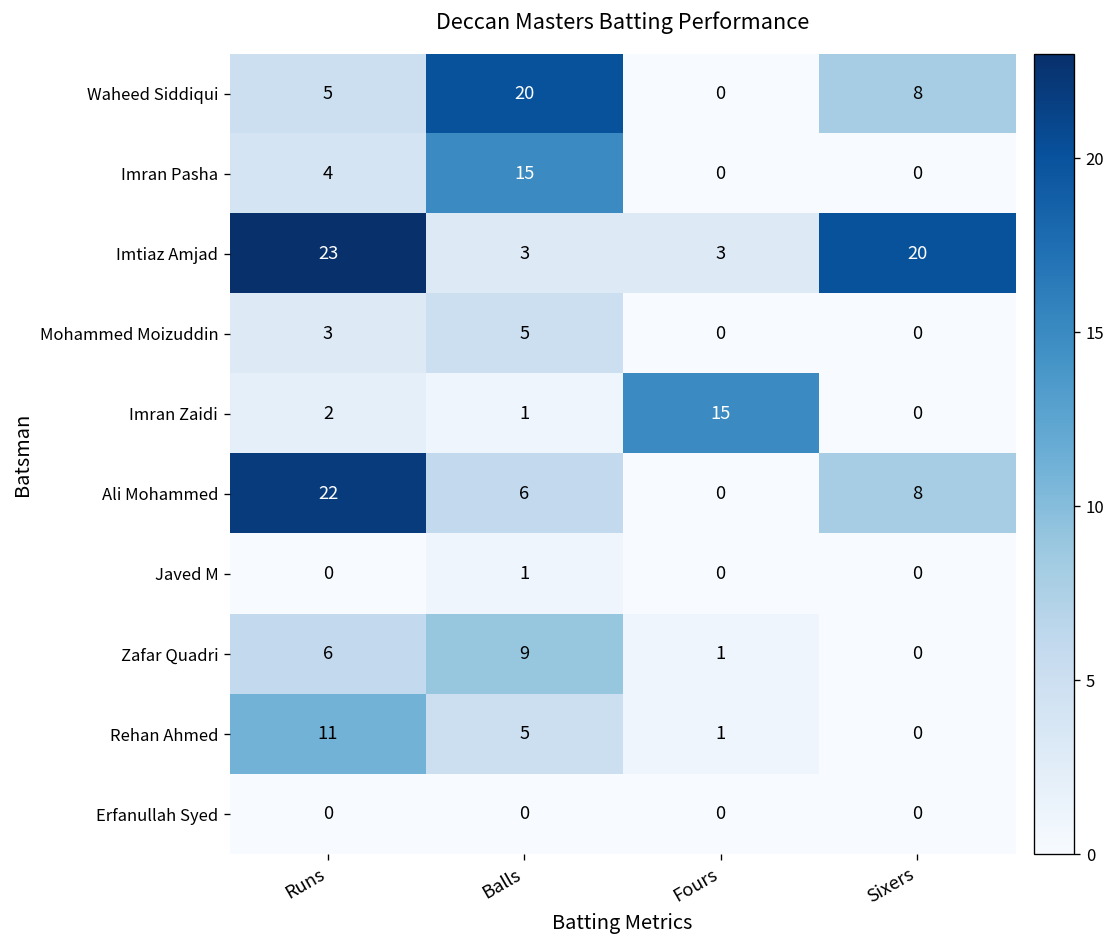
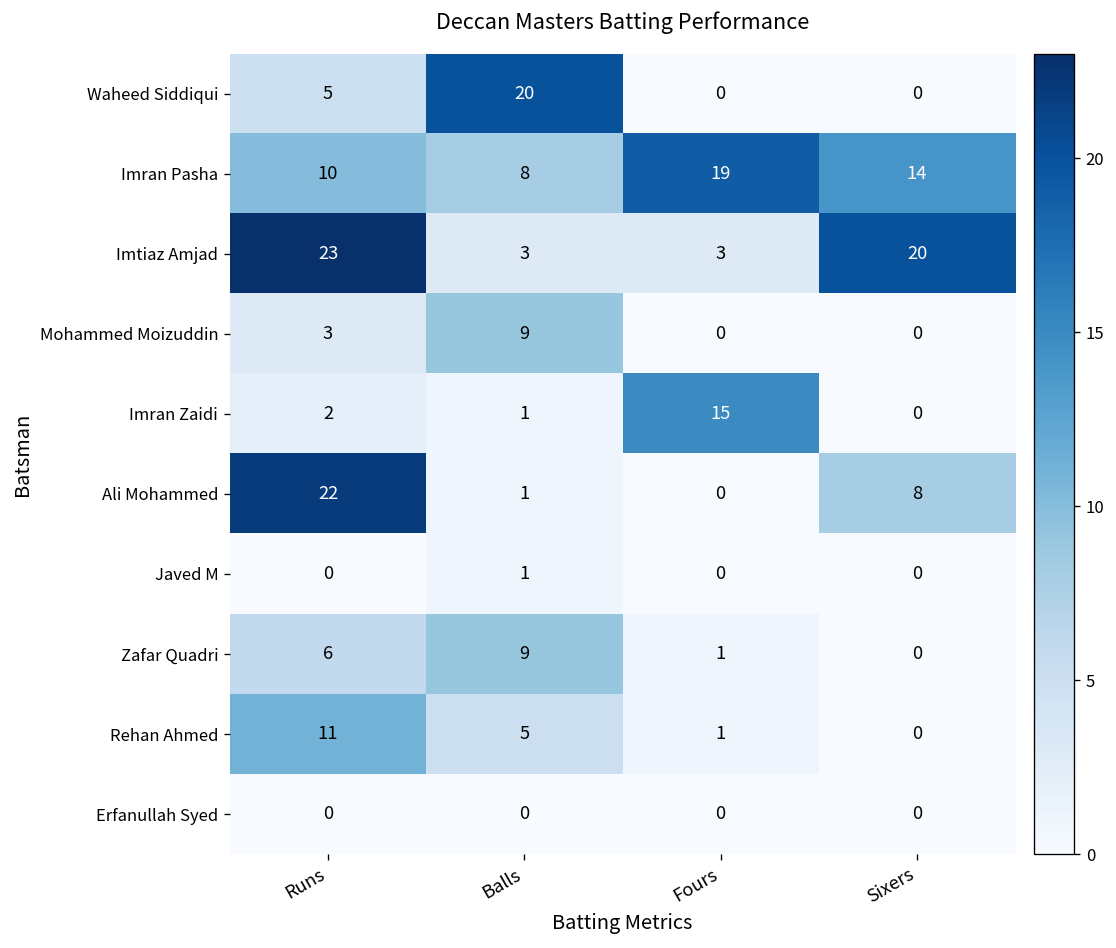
  {
    "Waheed Siddiqui": {
      "Runs": 5,
      "Balls": 20,
      "Fours": 0,
-     "Sixers": 8
+     "Sixers": 0
    },
    "Imran Pasha": {
-     "Runs": 4,
-     "Balls": 15,
-     "Fours": 0,
-     "Sixers": 0
+     "Runs": 10,
+     "Balls": 8,
+     "Fours": 19,
+     "Sixers": 14
    },
    "Imtiaz Amjad": {
      "Runs": 23,
      "Balls": 3,
      "Fours": 3,
      "Sixers": 20
    },
    "Mohammed Moizuddin": {
      "Runs": 3,
-     "Balls": 5,
+     "Balls": 9,
      "Fours": 0,
      "Sixers": 0
    },
    "Imran Zaidi": {
      "Runs": 2,
      "Balls": 1,
      "Fours": 15,
      "Sixers": 0
    },
    "Ali Mohammed": {
      "Runs": 22,
-     "Balls": 6,
+     "Balls": 1,
      "Fours": 0,
      "Sixers": 8
    },
    "Javed M": {
      "Runs": 0,
      "Balls": 1,
      "Fours": 0,
      "Sixers": 0
    },
    "Zafar Quadri": {
      "Runs": 6,
      "Balls": 9,
      "Fours": 1,
      "Sixers": 0
    },
    "Rehan Ahmed": {
      "Runs": 11,
      "Balls": 5,
      "Fours": 1,
      "Sixers": 0
    },
    "Erfanullah Syed": {
      "Runs": 0,
      "Balls": 0,
      "Fours": 0,
      "Sixers": 0
    }
  }
